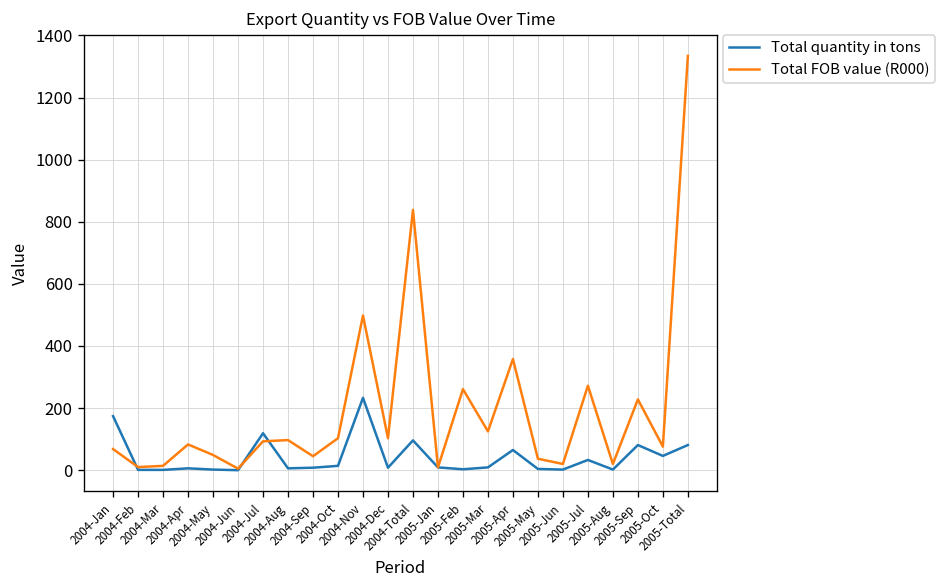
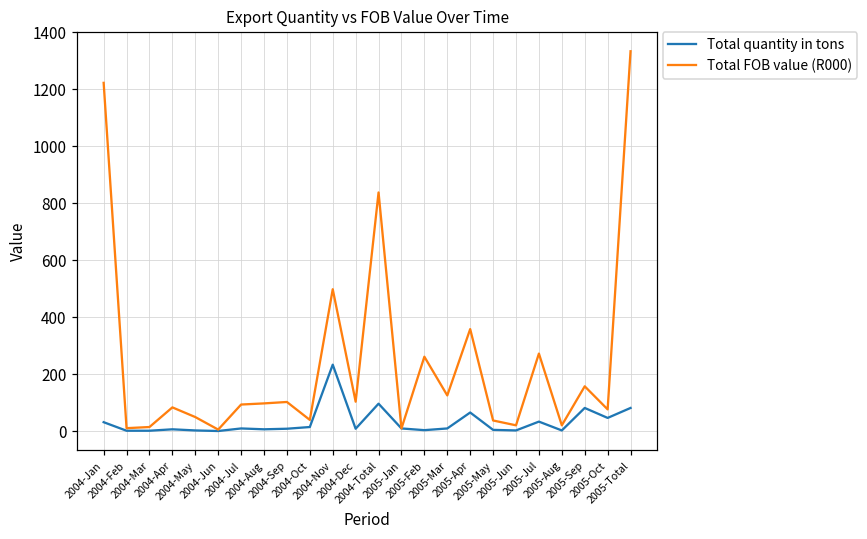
  {
    "Total quantity in tons": {
-     "2004-Jan": 170,
+     "2004-Jan": 30,
      "2004-Mar": 0,
      "2004-Apr": 10,
      "2004-May": 0,
-     "2004-Jul": 120,
+     "2004-Jul": 10,
      "2004-Aug": 10,
      "2004-Sep": 10,
      "2004-Oct": 10,
      "2004-Nov": 230,
      "2004-Dec": 10,
      "2004-Total": 100,
      "2005-Feb": 0,
      "2005-Mar": 10,
      "2005-Apr": 70,
      "2005-May": 0,
      "2005-Jun": 0,
      "2005-Jul": 30,
      "2005-Aug": 0,
      "2005-Sep": 80,
      "2005-Oct": 50,
      "2005-Total": 80
    },
    "Total FOB value (R000)": {
-     "2004-Jan": 70,
+     "2004-Jan": 1220,
      "2004-Mar": 10,
      "2004-Apr": 80,
      "2004-May": 50,
      "2004-Jul": 90,
      "2004-Aug": 100,
-     "2004-Sep": 50,
-     "2004-Oct": 100,
+     "2004-Sep": 100,
+     "2004-Oct": 40,
      "2004-Nov": 500,
      "2004-Dec": 100,
      "2004-Total": 840,
      "2005-Feb": 260,
      "2005-Mar": 130,
      "2005-Apr": 360,
      "2005-May": 40,
      "2005-Jun": 20,
      "2005-Jul": 270,
      "2005-Aug": 20,
-     "2005-Sep": 230,
+     "2005-Sep": 160,
      "2005-Oct": 80,
      "2005-Total": 1330
    }
  }
